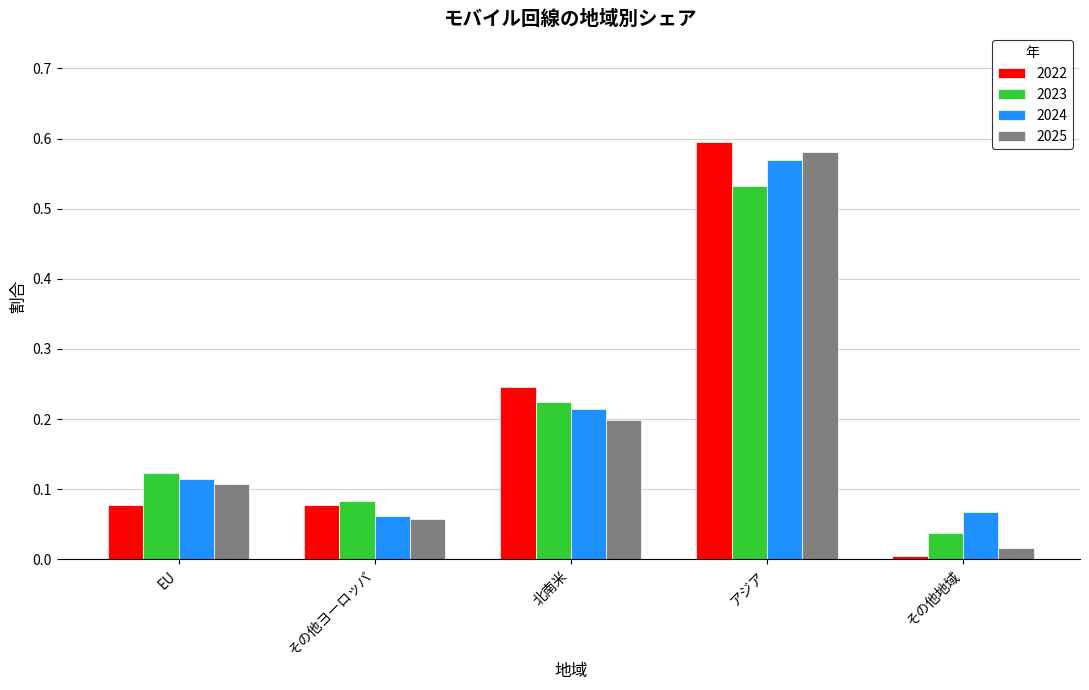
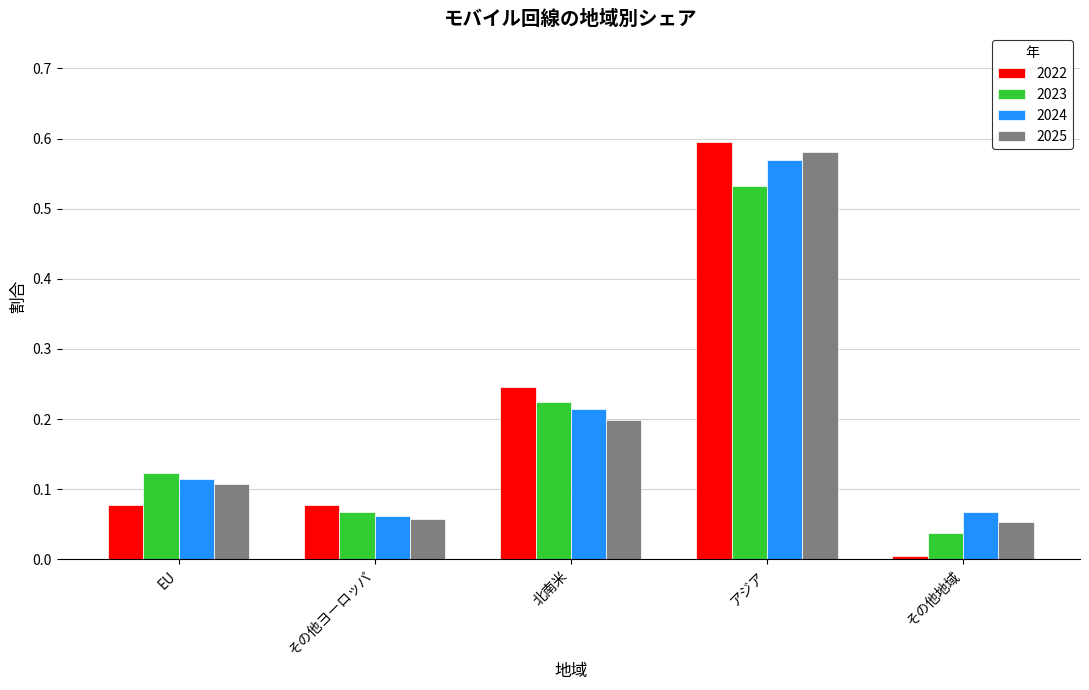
  {
    "2022": {
      "EU": 0.08,
      "その他ヨーロッパ": 0.08,
      "北南米": 0.25,
      "アジア": 0.60,
      "その他地域": 0.00
    },
    "2023": {
      "EU": 0.12,
-     "その他ヨーロッパ": 0.08,
+     "その他ヨーロッパ": 0.07,
      "北南米": 0.22,
      "アジア": 0.53,
      "その他地域": 0.04
    },
    "2024": {
      "EU": 0.11,
      "その他ヨーロッパ": 0.06,
      "北南米": 0.21,
      "アジア": 0.57,
      "その他地域": 0.07
    },
    "2025": {
      "EU": 0.11,
      "その他ヨーロッパ": 0.06,
      "北南米": 0.20,
      "アジア": 0.58,
-     "その他地域": 0.02
+     "その他地域": 0.05
    }
  }
